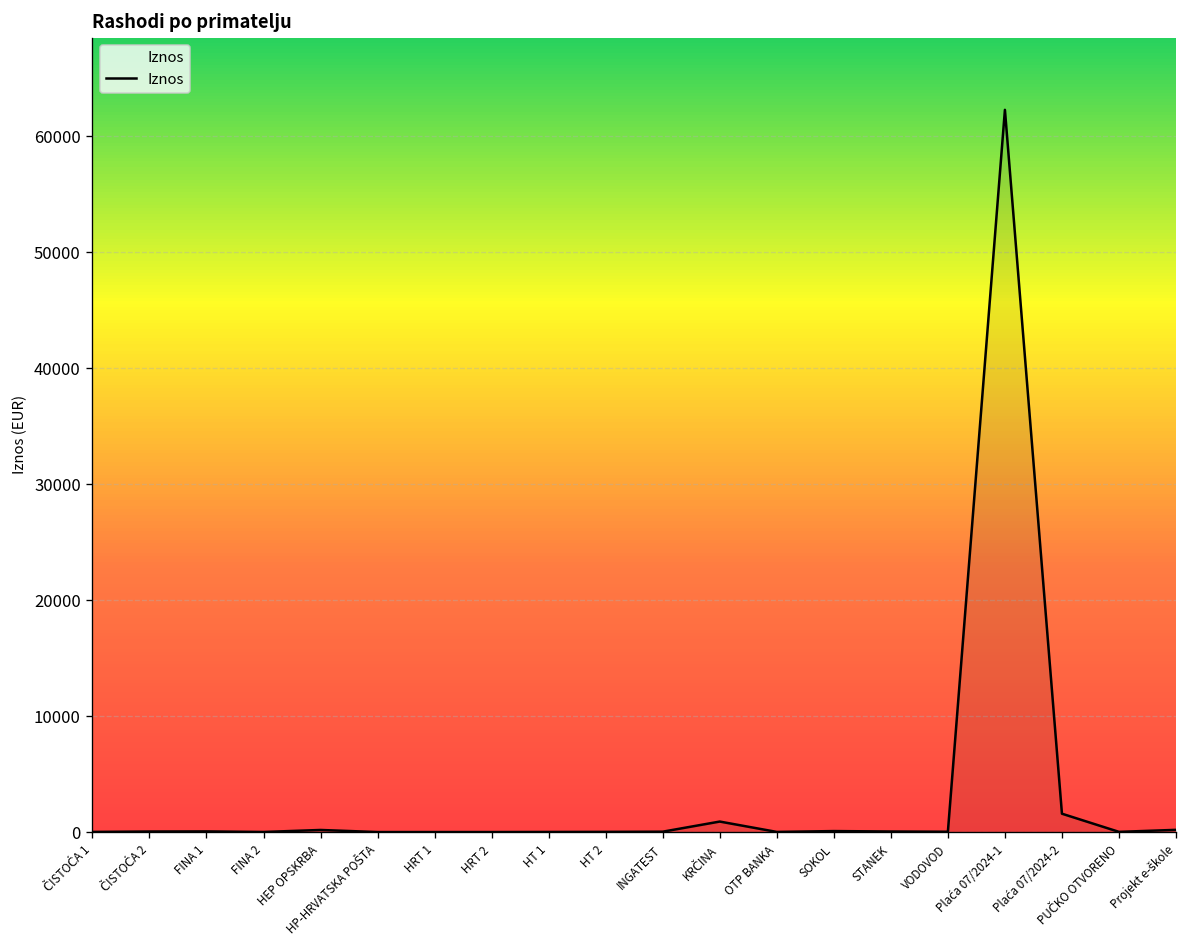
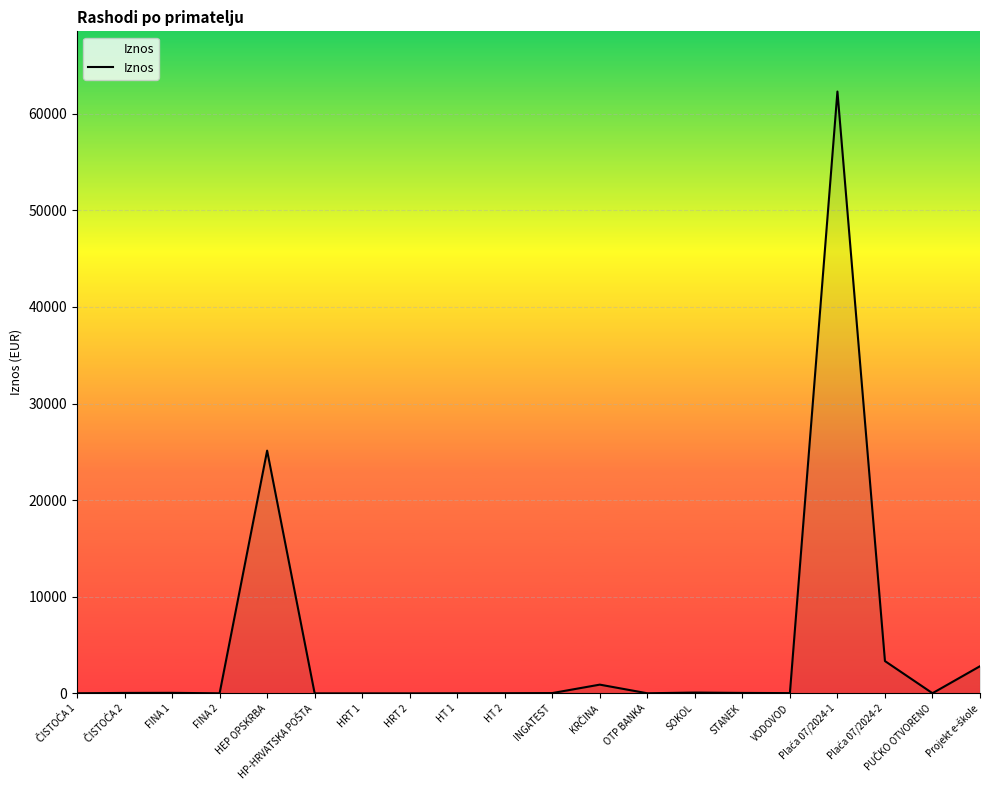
  {
    "ČISTOĆA 1": 0,
    "ČISTOĆA 2": 0,
    "FINA 1": 0,
    "FINA 2": 0,
-   "HEP OPSKRBA": 0,
+   "HEP OPSKRBA": 25000,
    "HP-HRVATSKA POŠTA": 0,
    "HRT 1": 0,
    "HRT 2": 0,
    "HT 1": 0,
    "HT 2": 0,
    "INGATEST": 0,
    "KRČINA": 1000,
    "OTP BANKA": 0,
    "SOKOL": 0,
    "STANEK": 0,
    "VODOVOD": 0,
    "Plaća 07/2024-1": 62000,
-   "Plaća 07/2024-2": 2000,
+   "Plaća 07/2024-2": 3000,
    "PUČKO OTVORENO": 0,
-   "Projekt e-škole": 0
+   "Projekt e-škole": 3000
  }
